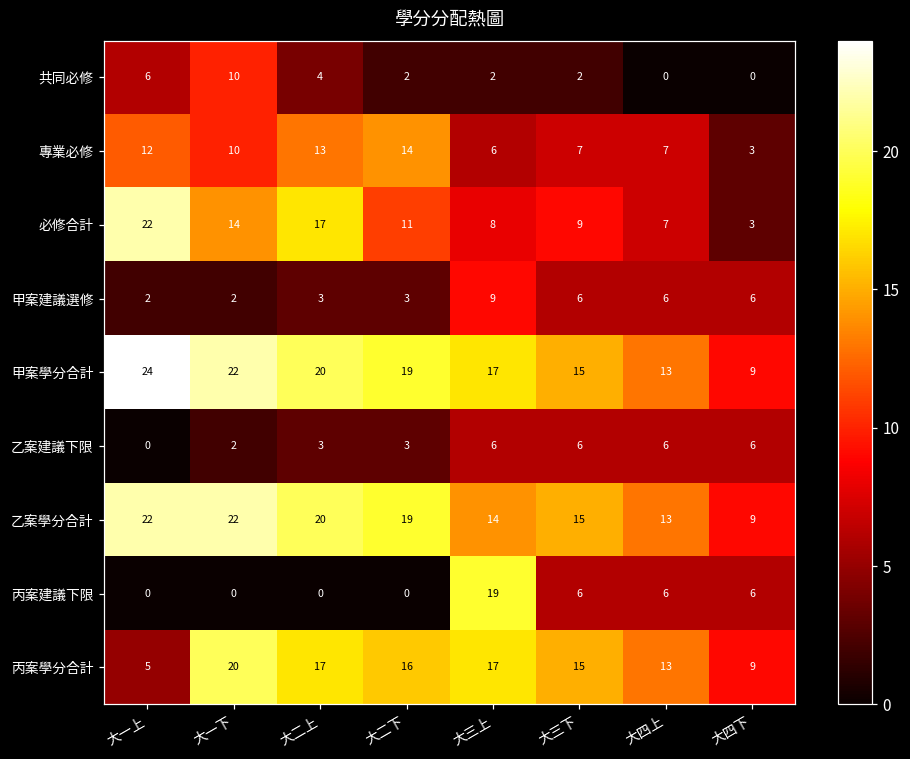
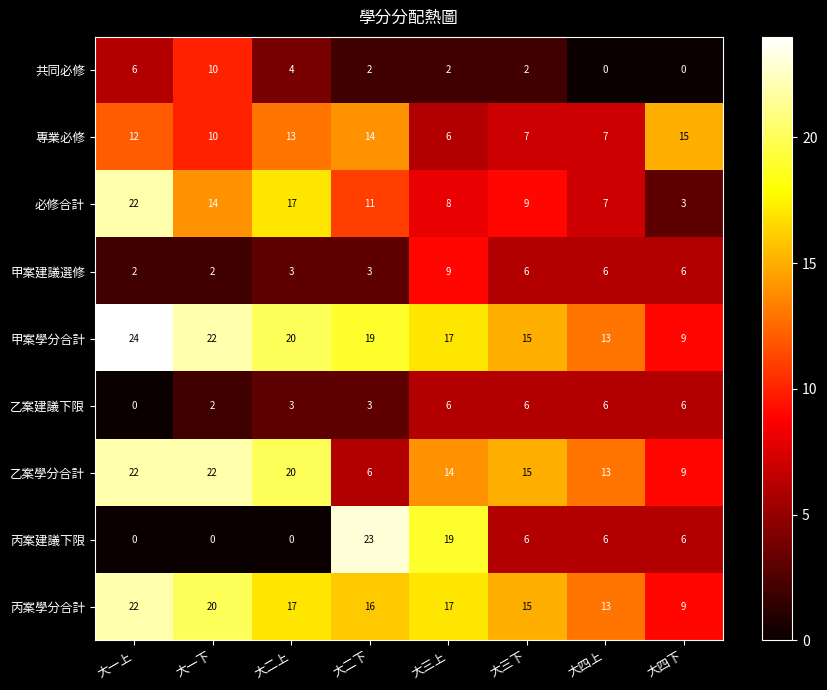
  {
    "共同必修": {
      "大一上": 6,
      "大一下": 10,
      "大二上": 4,
      "大二下": 2,
      "大三上": 2,
      "大三下": 2,
      "大四上": 0,
      "大四下": 0
    },
    "專業必修": {
      "大一上": 12,
      "大一下": 10,
      "大二上": 13,
      "大二下": 14,
      "大三上": 6,
      "大三下": 7,
      "大四上": 7,
-     "大四下": 3
+     "大四下": 15
    },
    "必修合計": {
      "大一上": 22,
      "大一下": 14,
      "大二上": 17,
      "大二下": 11,
      "大三上": 8,
      "大三下": 9,
      "大四上": 7,
      "大四下": 3
    },
    "甲案建議選修": {
      "大一上": 2,
      "大一下": 2,
      "大二上": 3,
      "大二下": 3,
      "大三上": 9,
      "大三下": 6,
      "大四上": 6,
      "大四下": 6
    },
    "甲案學分合計": {
      "大一上": 24,
      "大一下": 22,
      "大二上": 20,
      "大二下": 19,
      "大三上": 17,
      "大三下": 15,
      "大四上": 13,
      "大四下": 9
    },
    "乙案建議下限": {
      "大一上": 0,
      "大一下": 2,
      "大二上": 3,
      "大二下": 3,
      "大三上": 6,
      "大三下": 6,
      "大四上": 6,
      "大四下": 6
    },
    "乙案學分合計": {
      "大一上": 22,
      "大一下": 22,
      "大二上": 20,
-     "大二下": 19,
+     "大二下": 6,
      "大三上": 14,
      "大三下": 15,
      "大四上": 13,
      "大四下": 9
    },
    "丙案建議下限": {
      "大一上": 0,
      "大一下": 0,
      "大二上": 0,
-     "大二下": 0,
+     "大二下": 23,
      "大三上": 19,
      "大三下": 6,
      "大四上": 6,
      "大四下": 6
    },
    "丙案學分合計": {
-     "大一上": 5,
+     "大一上": 22,
      "大一下": 20,
      "大二上": 17,
      "大二下": 16,
      "大三上": 17,
      "大三下": 15,
      "大四上": 13,
      "大四下": 9
    }
  }
